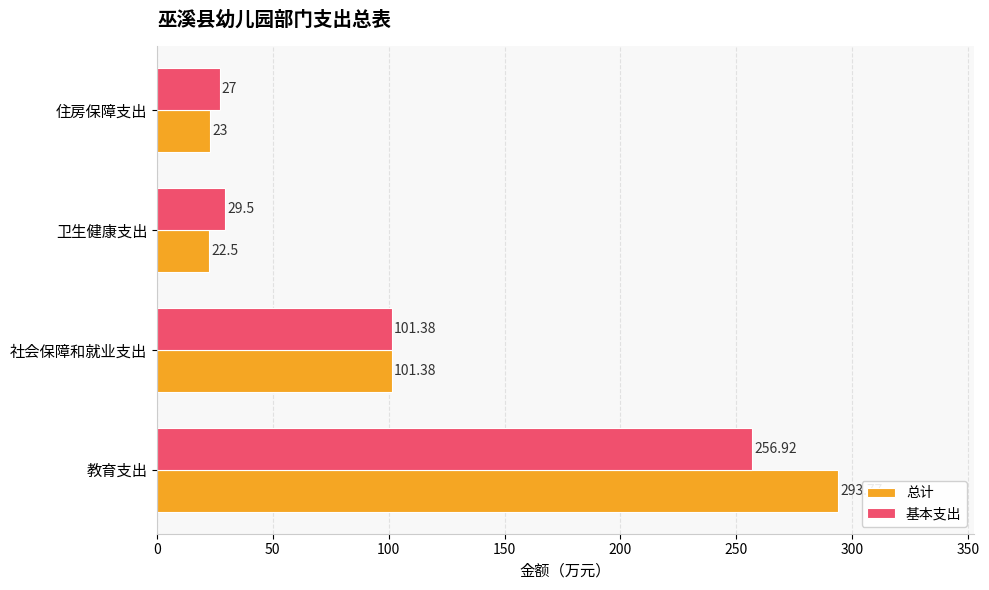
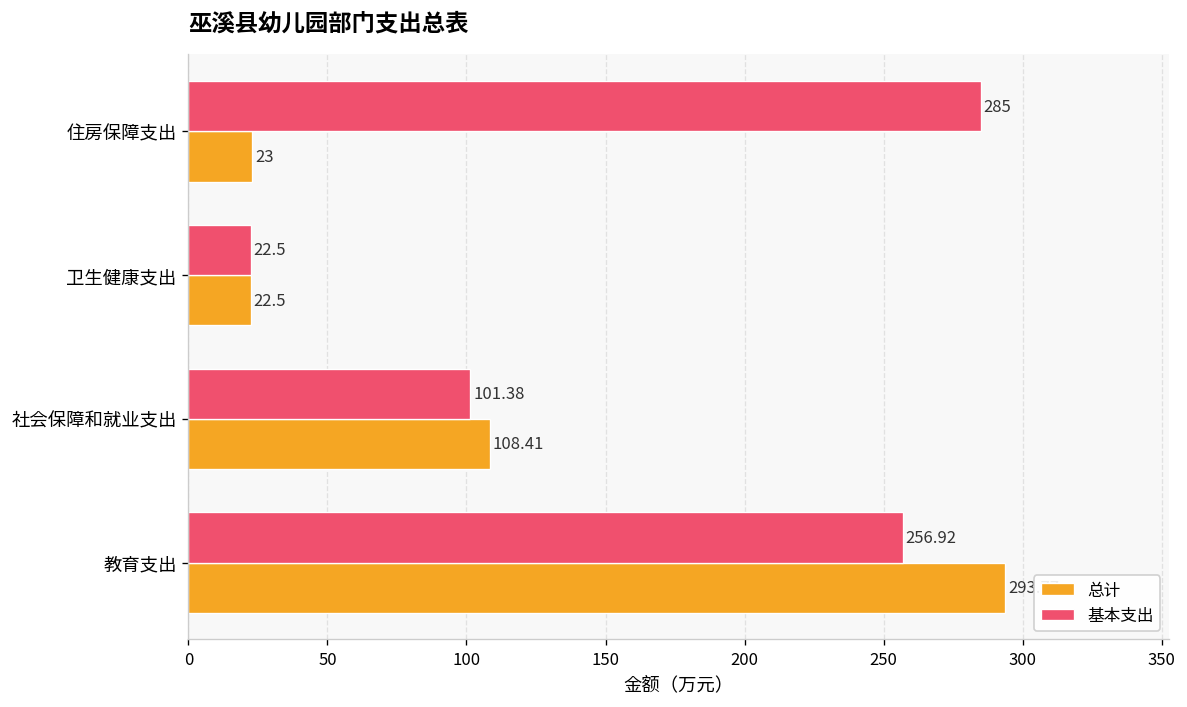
  {
    "总计": {
      "住房保障支出": 23,
      "卫生健康支出": 22.5,
-     "社会保障和就业支出": 101.38
+     "社会保障和就业支出": 108.41
    },
    "基本支出": {
-     "住房保障支出": 27,
-     "卫生健康支出": 29.5,
+     "住房保障支出": 285,
+     "卫生健康支出": 22.5,
      "社会保障和就业支出": 101.38,
      "教育支出": 256.92
    }
  }
